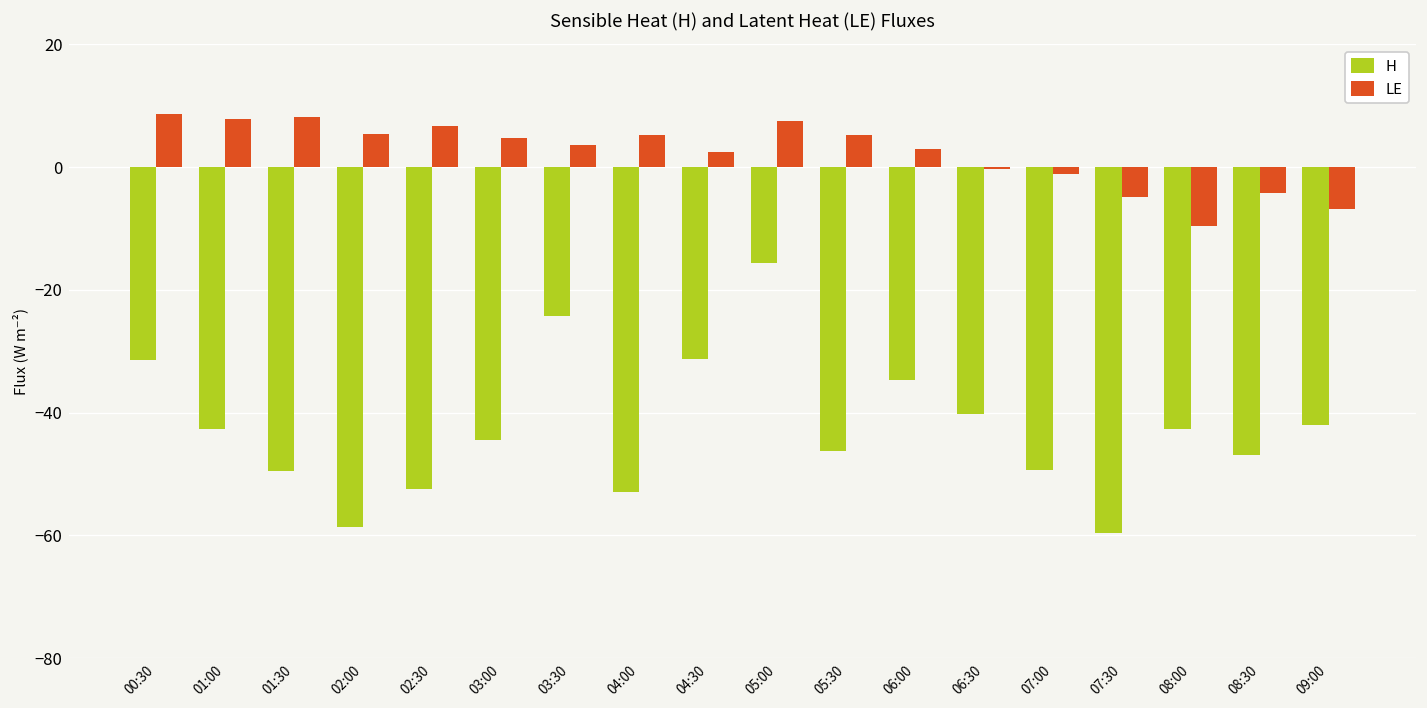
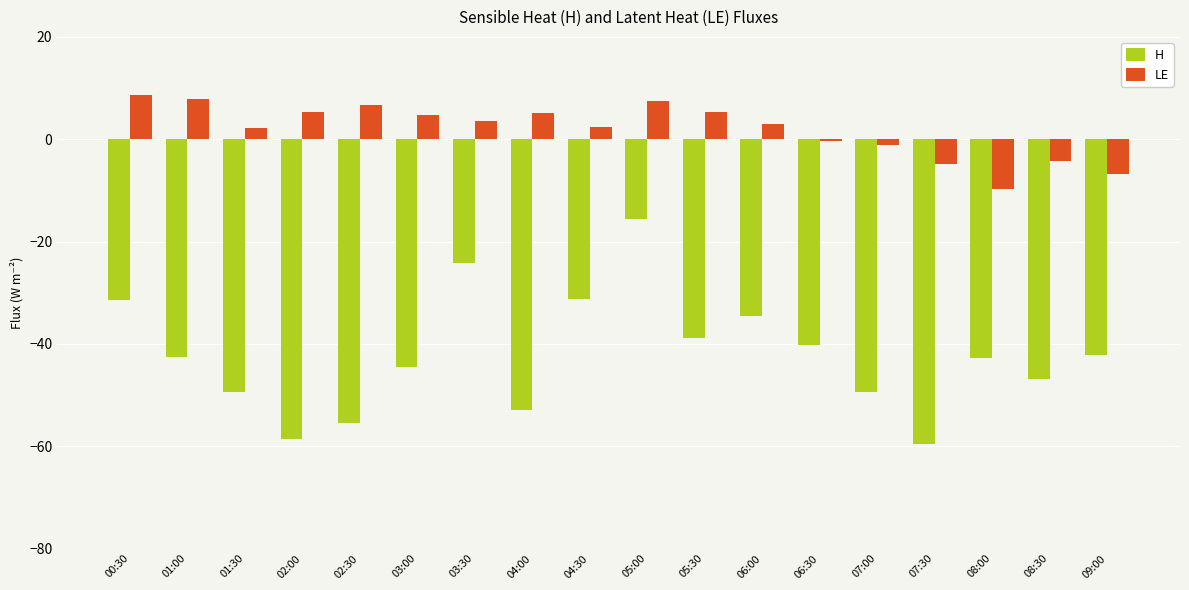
  {
    "H": {
      "00:30": -31,
      "01:00": -43,
      "01:30": -49,
      "02:00": -59,
-     "02:30": -52,
+     "02:30": -55,
      "03:00": -45,
      "03:30": -24,
      "04:00": -53,
      "04:30": -31,
      "05:00": -16,
-     "05:30": -46,
+     "05:30": -39,
      "06:00": -35,
      "06:30": -40,
      "07:00": -49,
      "07:30": -60,
      "08:00": -43,
      "08:30": -47,
      "09:00": -42
    },
    "LE": {
      "00:30": 9,
      "01:00": 8,
-     "01:30": 8,
+     "01:30": 2,
      "02:00": 5,
      "02:30": 7,
      "03:00": 5,
      "03:30": 4,
      "04:00": 5,
      "04:30": 2,
      "05:00": 7,
      "05:30": 5,
      "06:00": 3,
      "07:00": -1,
      "07:30": -5,
      "08:00": -10,
      "08:30": -4,
      "09:00": -7
    }
  }
